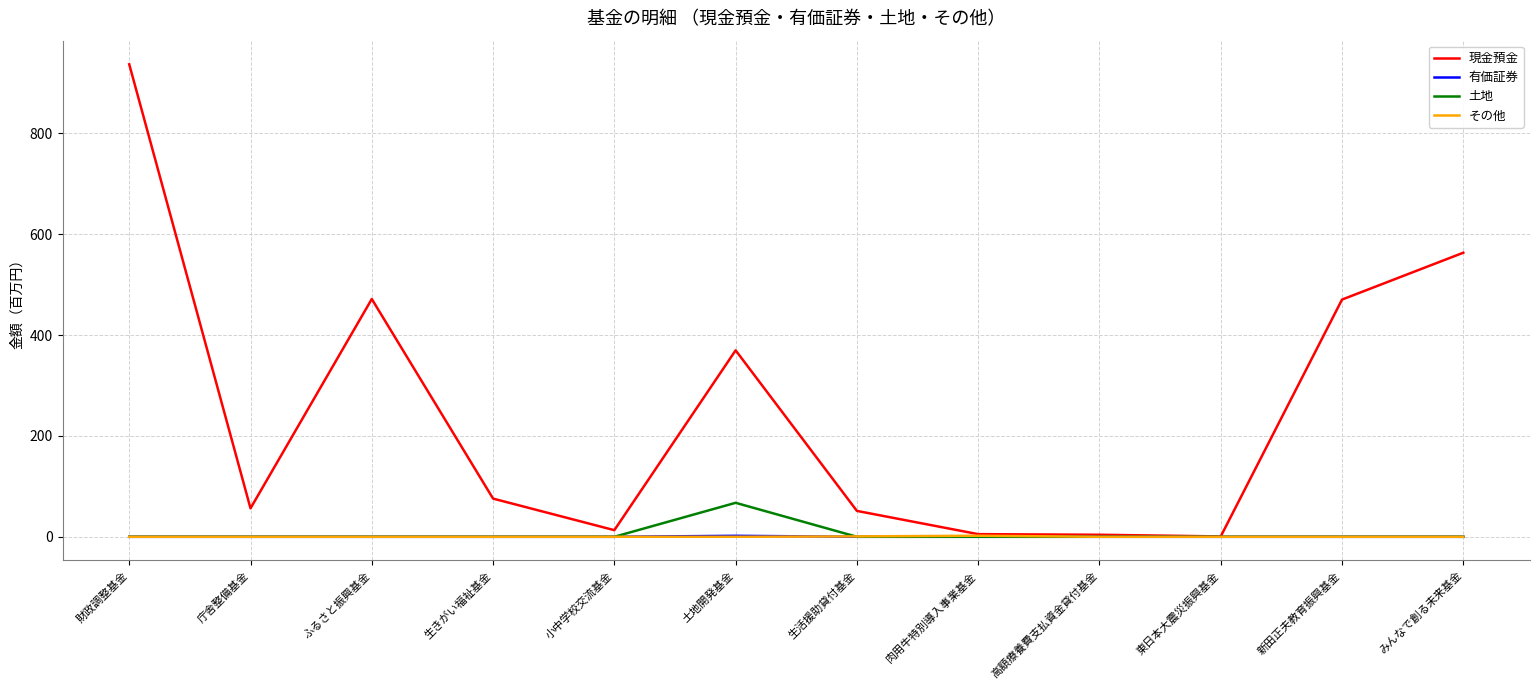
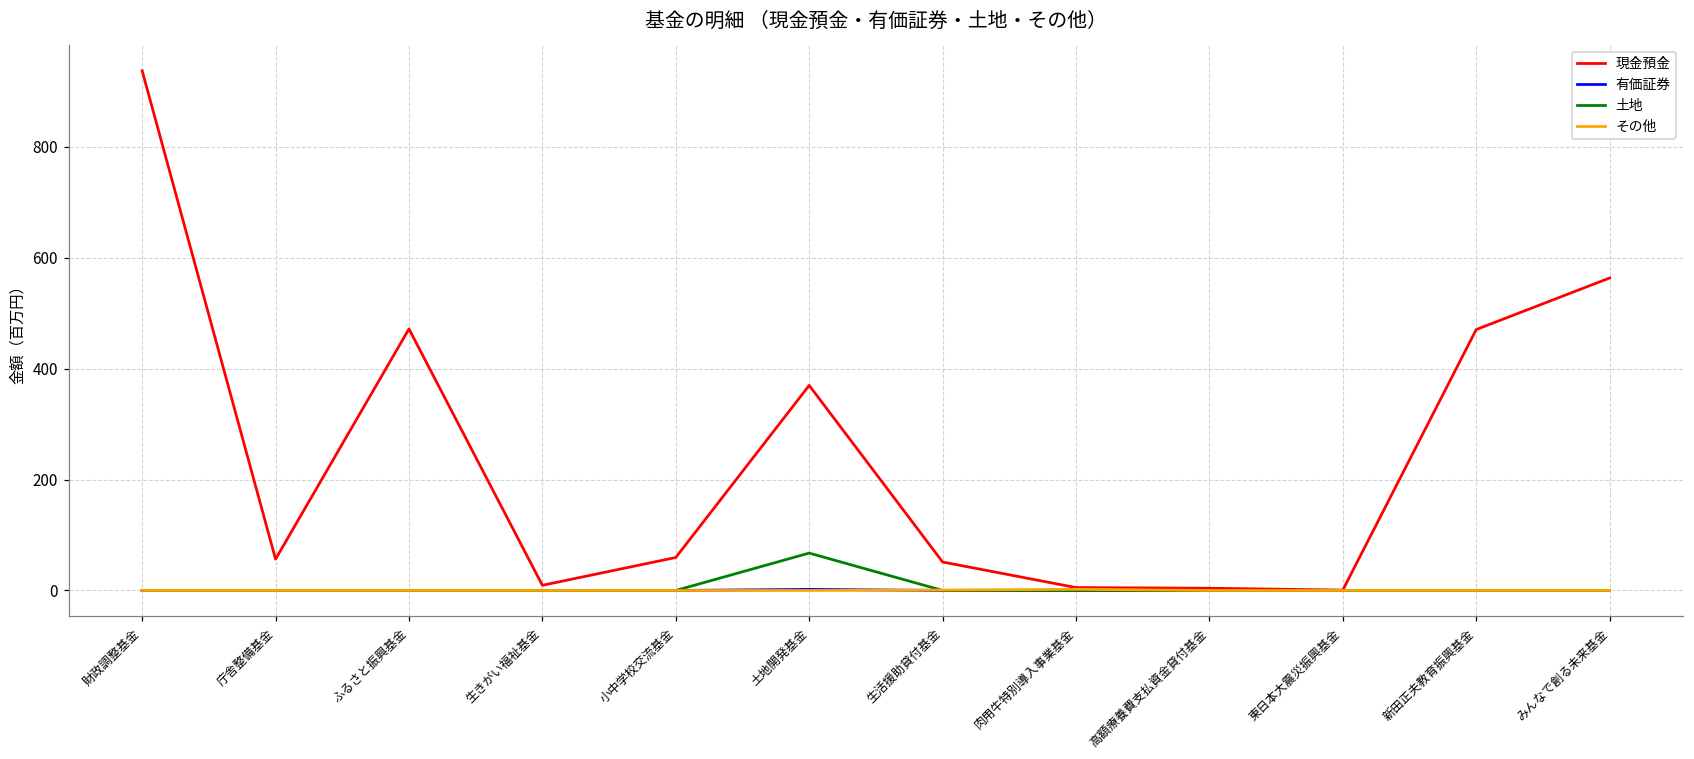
  {
    "現金預金": {
      "財政調整基金": 940,
      "庁舎整備基金": 60,
      "ふるさと振興基金": 470,
-     "生きがい福祉基金": 80,
-     "小中学校交流基金": 10,
+     "生きがい福祉基金": 10,
+     "小中学校交流基金": 60,
      "土地開発基金": 370,
      "生活援助貸付基金": 50,
      "新田正夫教育振興基金": 470,
      "みんなで創る未来基金": 560
    },
    "土地": {
      "土地開発基金": 70
    }
  }
